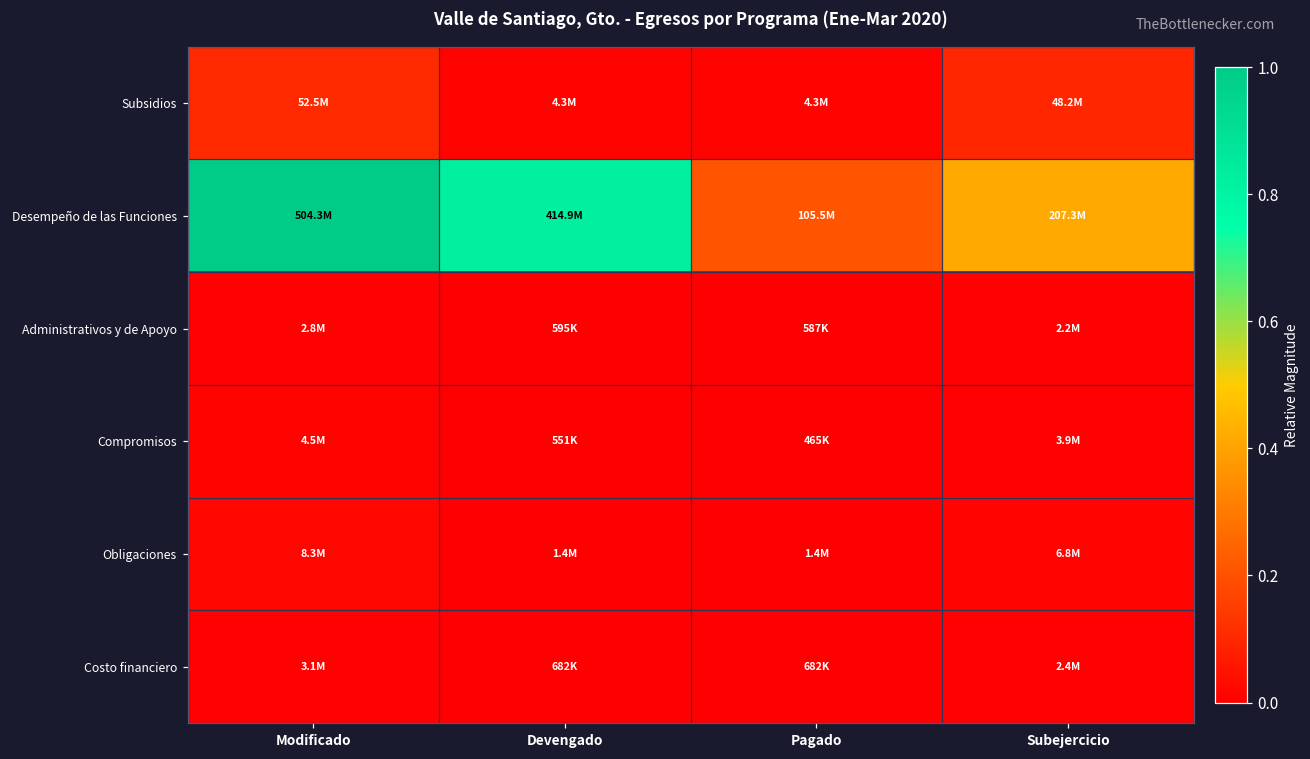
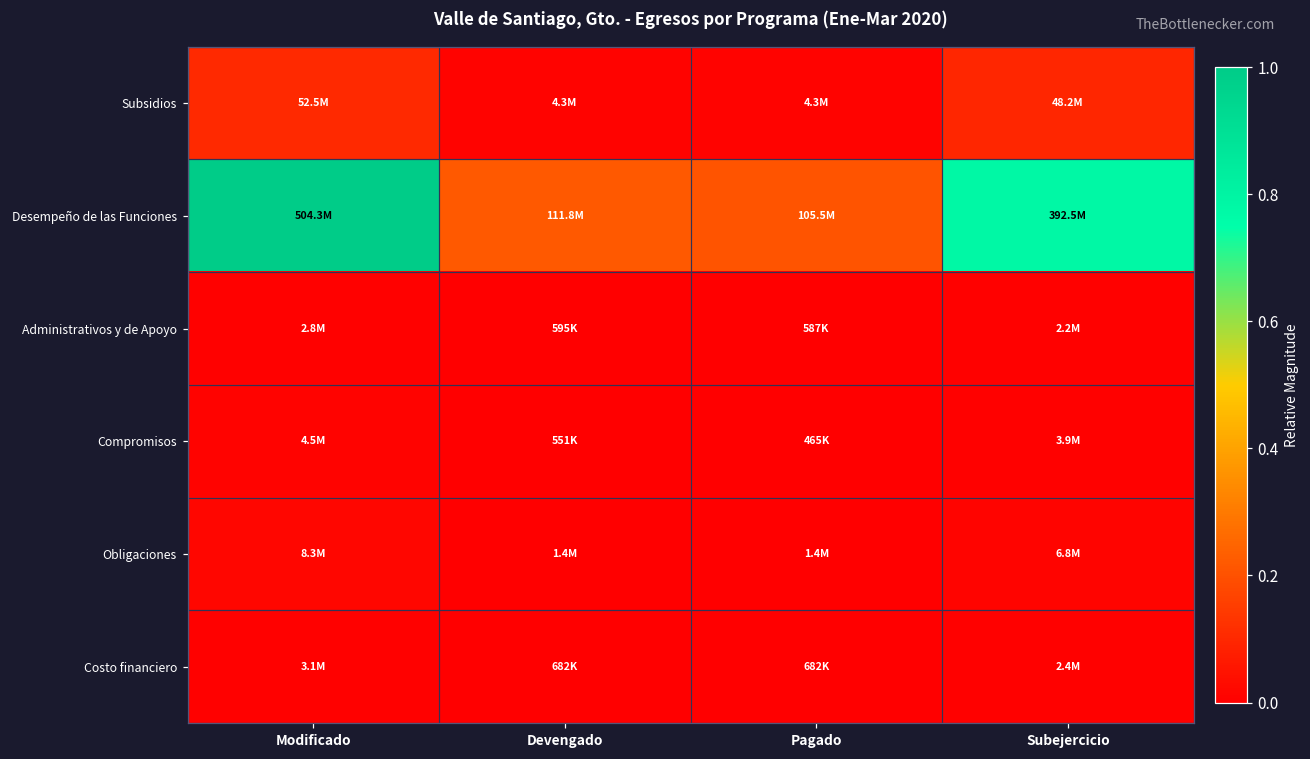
  {
    "Subsidios": {
      "Modificado": "52.5M",
      "Devengado": "4.3M",
      "Pagado": "4.3M",
      "Subejercicio": "48.2M"
    },
    "Desempeño de las Funciones": {
      "Modificado": "504.3M",
-     "Devengado": "414.9M",
+     "Devengado": "111.8M",
      "Pagado": "105.5M",
-     "Subejercicio": "207.3M"
+     "Subejercicio": "392.5M"
    },
    "Administrativos y de Apoyo": {
      "Modificado": "2.8M",
      "Devengado": "595K",
      "Pagado": "587K",
      "Subejercicio": "2.2M"
    },
    "Compromisos": {
      "Modificado": "4.5M",
      "Devengado": "551K",
      "Pagado": "465K",
      "Subejercicio": "3.9M"
    },
    "Obligaciones": {
      "Modificado": "8.3M",
      "Devengado": "1.4M",
      "Pagado": "1.4M",
      "Subejercicio": "6.8M"
    },
    "Costo financiero": {
      "Modificado": "3.1M",
      "Devengado": "682K",
      "Pagado": "682K",
      "Subejercicio": "2.4M"
    }
  }
